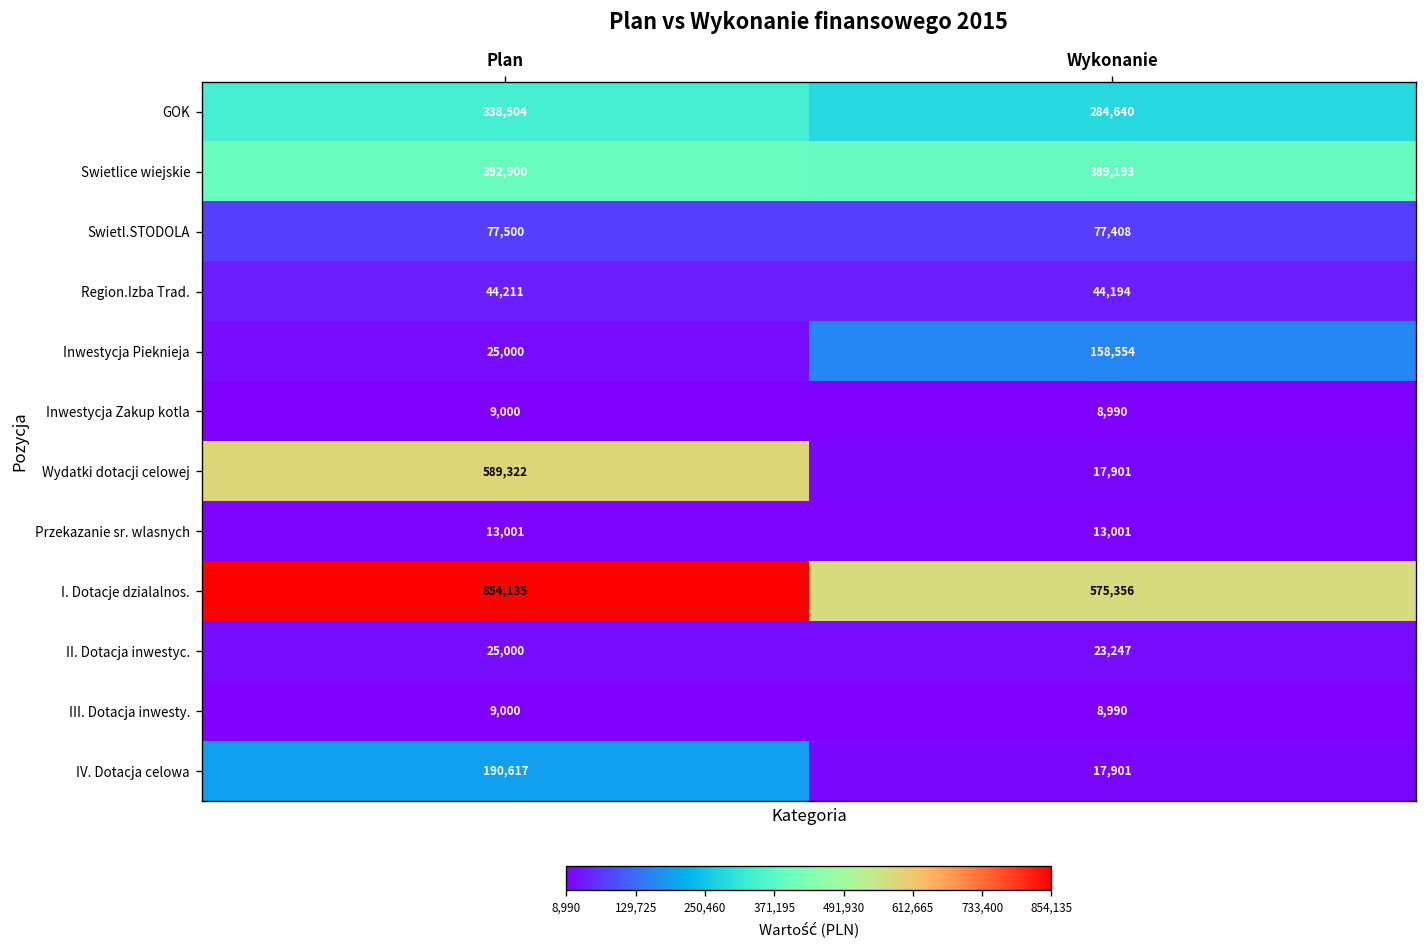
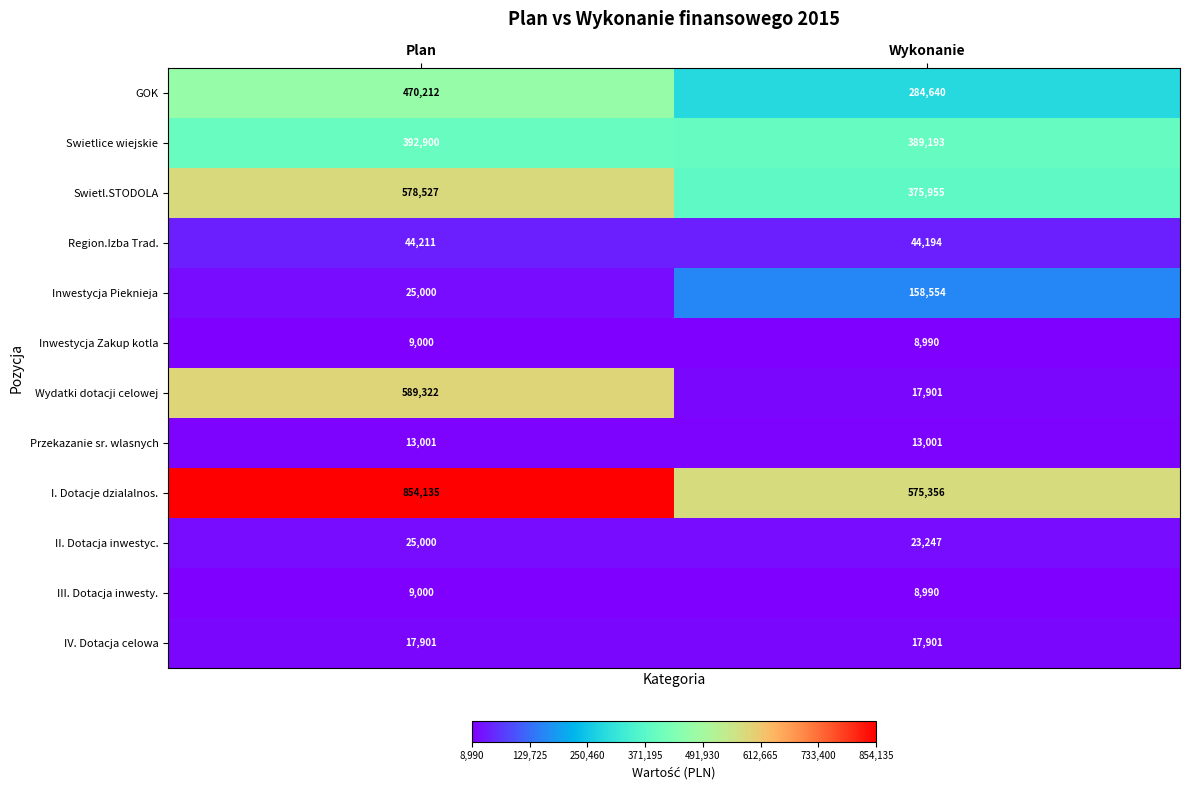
  {
    "GOK": {
-     "Plan": "338,504",
+     "Plan": "470,212",
      "Wykonanie": "284,640"
    },
    "Swietlice wiejskie": {
      "Plan": "392,900",
      "Wykonanie": "389,193"
    },
    "Swietl.STODOLA": {
-     "Plan": "77,500",
-     "Wykonanie": "77,408"
+     "Plan": "578,527",
+     "Wykonanie": "375,955"
    },
    "Region.Izba Trad.": {
      "Plan": "44,211",
      "Wykonanie": "44,194"
    },
    "Inwestycja Pieknieja": {
      "Plan": "25,000",
      "Wykonanie": "158,554"
    },
    "Inwestycja Zakup kotla": {
      "Plan": "9,000",
      "Wykonanie": "8,990"
    },
    "Wydatki dotacji celowej": {
      "Plan": "589,322",
      "Wykonanie": "17,901"
    },
    "Przekazanie sr. wlasnych": {
      "Plan": "13,001",
      "Wykonanie": "13,001"
    },
    "I. Dotacje dzialalnos.": {
      "Plan": "854,135",
      "Wykonanie": "575,356"
    },
    "II. Dotacja inwestyc.": {
      "Plan": "25,000",
      "Wykonanie": "23,247"
    },
    "III. Dotacja inwesty.": {
      "Plan": "9,000",
      "Wykonanie": "8,990"
    },
    "IV. Dotacja celowa": {
-     "Plan": "190,617",
+     "Plan": "17,901",
      "Wykonanie": "17,901"
    }
  }
